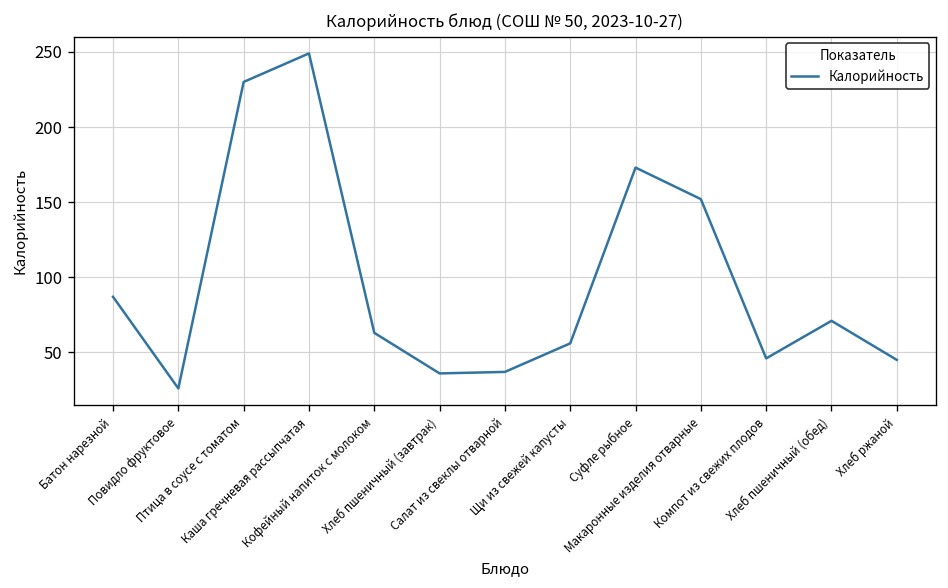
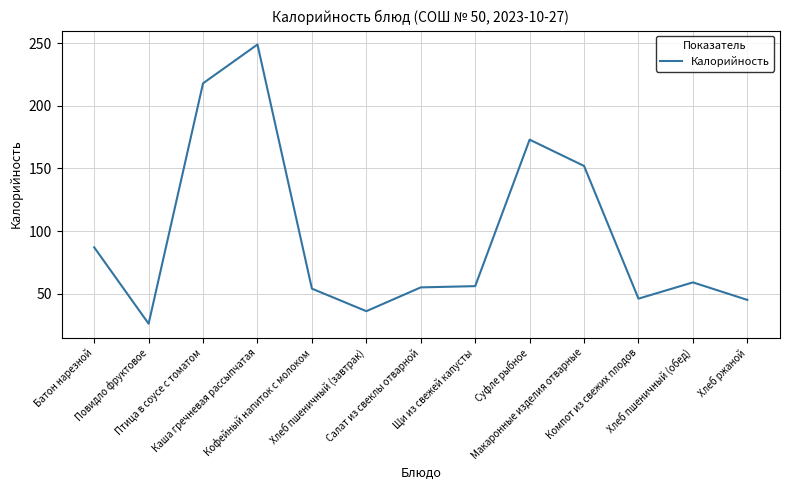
  {
    "Батон нарезной": 87,
    "Повидло фруктовое": 26,
-   "Птица в соусе с томатом": 230,
+   "Птица в соусе с томатом": 218,
    "Каша гречневая рассыпчатая": 249,
-   "Кофейный напиток с молоком": 63,
+   "Кофейный напиток с молоком": 54,
    "Хлеб пшеничный (завтрак)": 36,
-   "Салат из свеклы отварной": 37,
+   "Салат из свеклы отварной": 55,
    "Щи из свежей капусты": 56,
    "Суфле рыбное": 173,
    "Макаронные изделия отварные": 152,
    "Компот из свежих плодов": 46,
-   "Хлеб пшеничный (обед)": 71,
+   "Хлеб пшеничный (обед)": 59,
    "Хлеб ржаной": 45
  }
